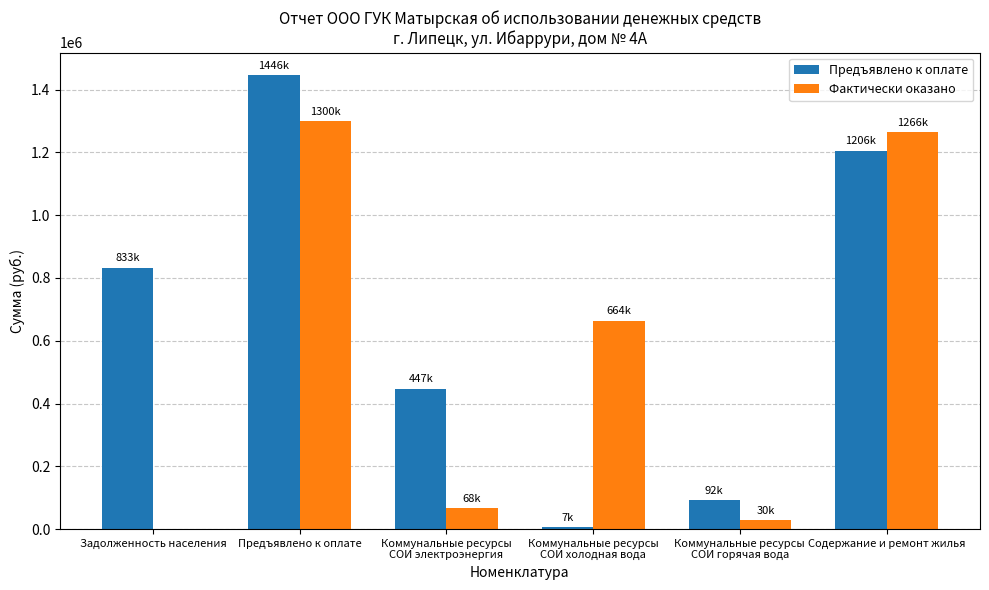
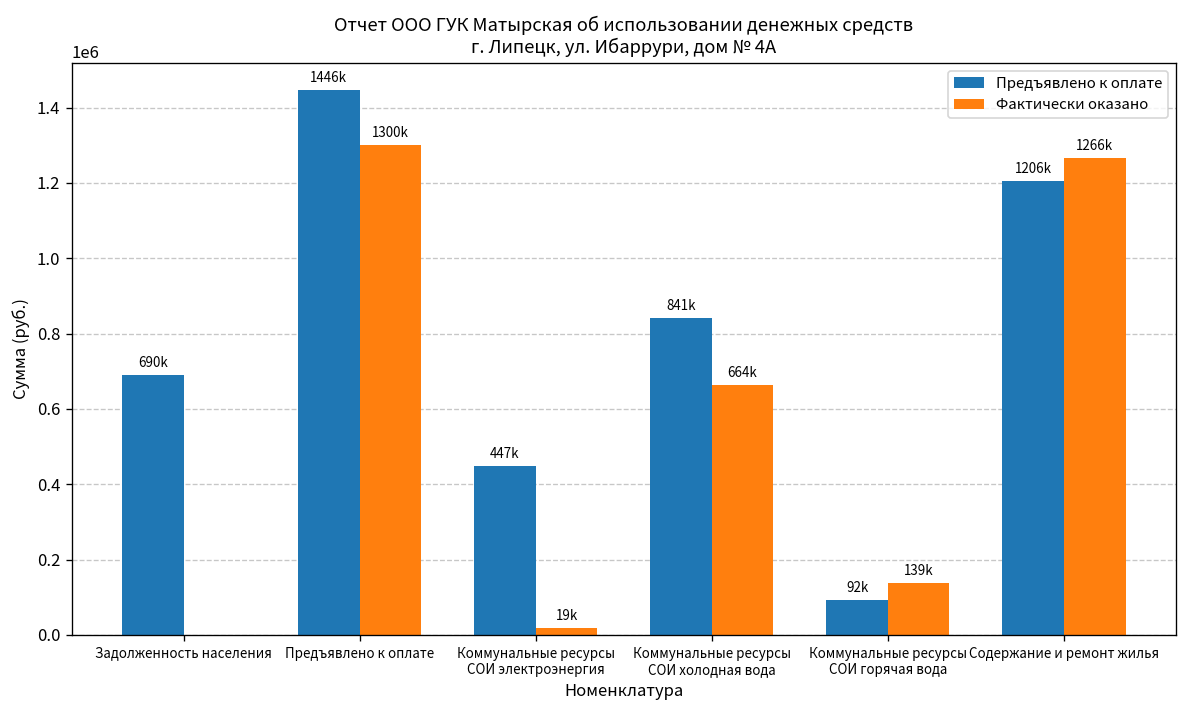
  {
    "Предъявлено к оплате": {
-     "Задолженность населения": "833k",
+     "Задолженность населения": "690k",
      "Предъявлено к оплате": "1446k",
      "Коммунальные ресурсы СОИ электроэнергия": "447k",
-     "Коммунальные ресурсы СОИ холодная вода": "7k",
+     "Коммунальные ресурсы СОИ холодная вода": "841k",
      "Коммунальные ресурсы СОИ горячая вода": "92k",
      "Содержание и ремонт жилья": "1206k"
    },
    "Фактически оказано": {
      "Предъявлено к оплате": "1300k",
-     "Коммунальные ресурсы СОИ электроэнергия": "68k",
+     "Коммунальные ресурсы СОИ электроэнергия": "19k",
      "Коммунальные ресурсы СОИ холодная вода": "664k",
-     "Коммунальные ресурсы СОИ горячая вода": "30k",
+     "Коммунальные ресурсы СОИ горячая вода": "139k",
      "Содержание и ремонт жилья": "1266k"
    }
  }
